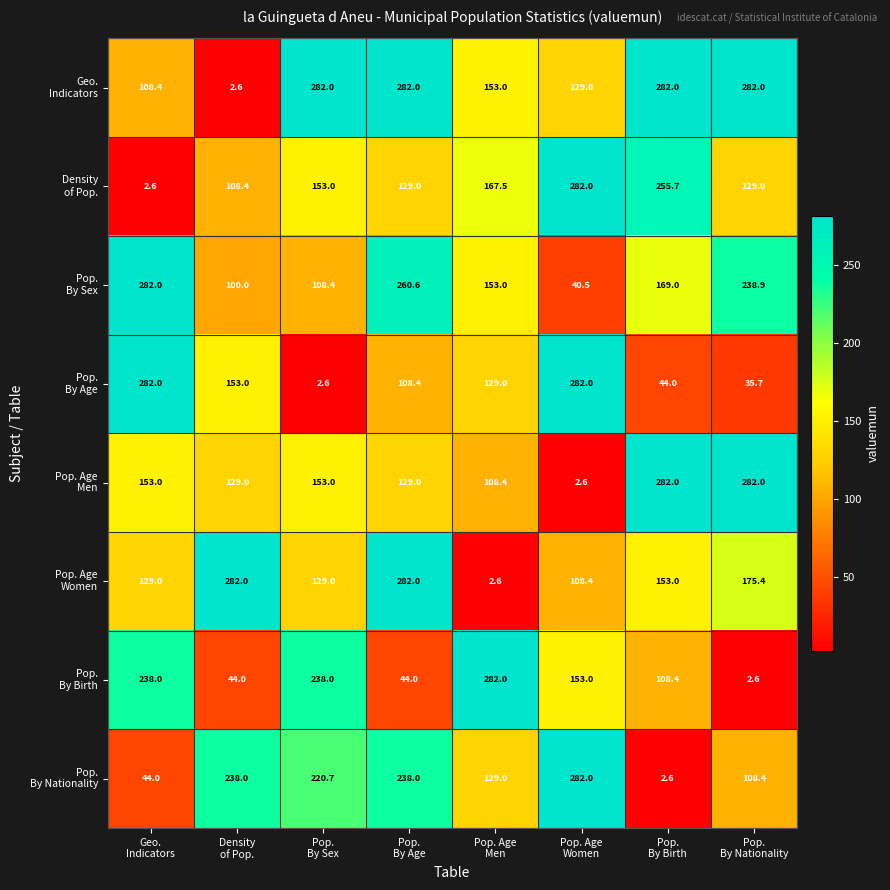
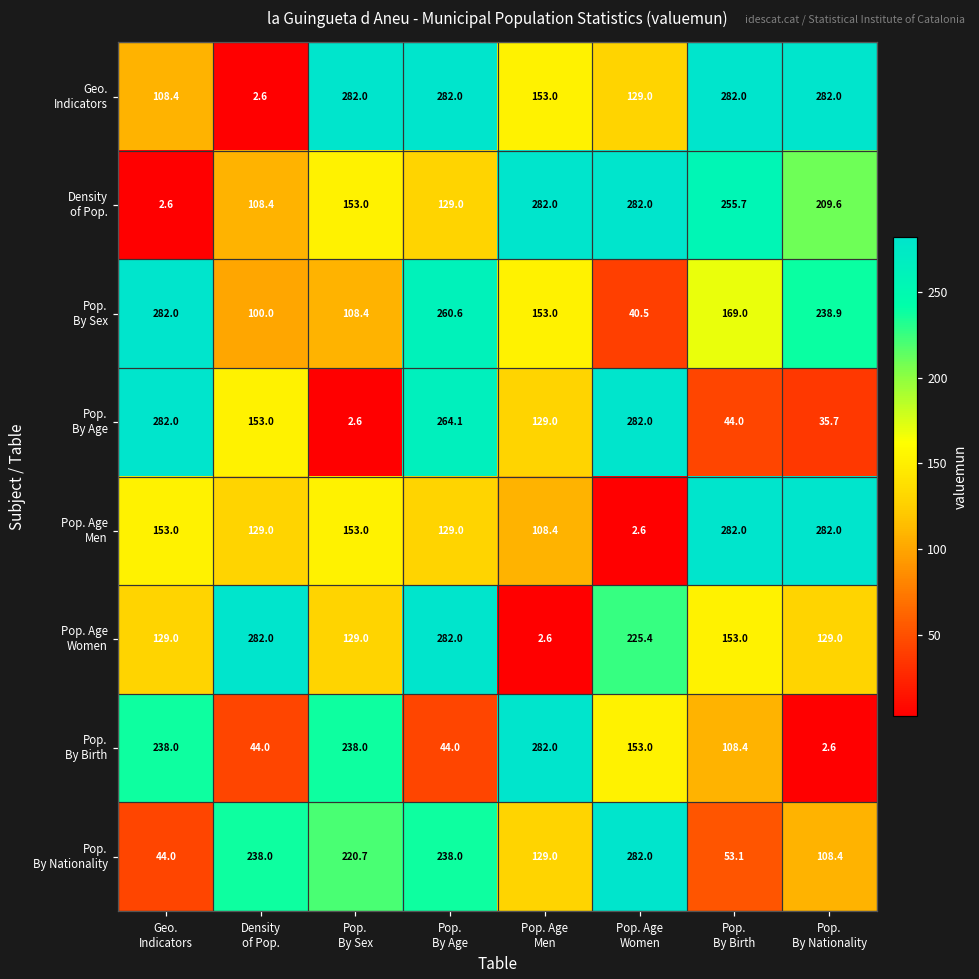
  {
    "Geo. Indicators": {
      "Geo. Indicators": 108.4,
      "Density of Pop.": 2.6,
      "Pop. By Sex": 282.0,
      "Pop. By Age": 282.0,
      "Pop. Age Men": 153.0,
      "Pop. Age Women": 129.0,
      "Pop. By Birth": 282.0,
      "Pop. By Nationality": 282.0
    },
    "Density of Pop.": {
      "Geo. Indicators": 2.6,
      "Density of Pop.": 108.4,
      "Pop. By Sex": 153.0,
      "Pop. By Age": 129.0,
-     "Pop. Age Men": 167.5,
+     "Pop. Age Men": 282.0,
      "Pop. Age Women": 282.0,
      "Pop. By Birth": 255.7,
-     "Pop. By Nationality": 129.0
+     "Pop. By Nationality": 209.6
    },
    "Pop. By Sex": {
      "Geo. Indicators": 282.0,
      "Density of Pop.": 100.0,
      "Pop. By Sex": 108.4,
      "Pop. By Age": 260.6,
      "Pop. Age Men": 153.0,
      "Pop. Age Women": 40.5,
      "Pop. By Birth": 169.0,
      "Pop. By Nationality": 238.9
    },
    "Pop. By Age": {
      "Geo. Indicators": 282.0,
      "Density of Pop.": 153.0,
      "Pop. By Sex": 2.6,
-     "Pop. By Age": 108.4,
+     "Pop. By Age": 264.1,
      "Pop. Age Men": 129.0,
      "Pop. Age Women": 282.0,
      "Pop. By Birth": 44.0,
      "Pop. By Nationality": 35.7
    },
    "Pop. Age Men": {
      "Geo. Indicators": 153.0,
      "Density of Pop.": 129.0,
      "Pop. By Sex": 153.0,
      "Pop. By Age": 129.0,
      "Pop. Age Men": 108.4,
      "Pop. Age Women": 2.6,
      "Pop. By Birth": 282.0,
      "Pop. By Nationality": 282.0
    },
    "Pop. Age Women": {
      "Geo. Indicators": 129.0,
      "Density of Pop.": 282.0,
      "Pop. By Sex": 129.0,
      "Pop. By Age": 282.0,
      "Pop. Age Men": 2.6,
-     "Pop. Age Women": 108.4,
+     "Pop. Age Women": 225.4,
      "Pop. By Birth": 153.0,
-     "Pop. By Nationality": 175.4
+     "Pop. By Nationality": 129.0
    },
    "Pop. By Birth": {
      "Geo. Indicators": 238.0,
      "Density of Pop.": 44.0,
      "Pop. By Sex": 238.0,
      "Pop. By Age": 44.0,
      "Pop. Age Men": 282.0,
      "Pop. Age Women": 153.0,
      "Pop. By Birth": 108.4,
      "Pop. By Nationality": 2.6
    },
    "Pop. By Nationality": {
      "Geo. Indicators": 44.0,
      "Density of Pop.": 238.0,
      "Pop. By Sex": 220.7,
      "Pop. By Age": 238.0,
      "Pop. Age Men": 129.0,
      "Pop. Age Women": 282.0,
-     "Pop. By Birth": 2.6,
+     "Pop. By Birth": 53.1,
      "Pop. By Nationality": 108.4
    }
  }
